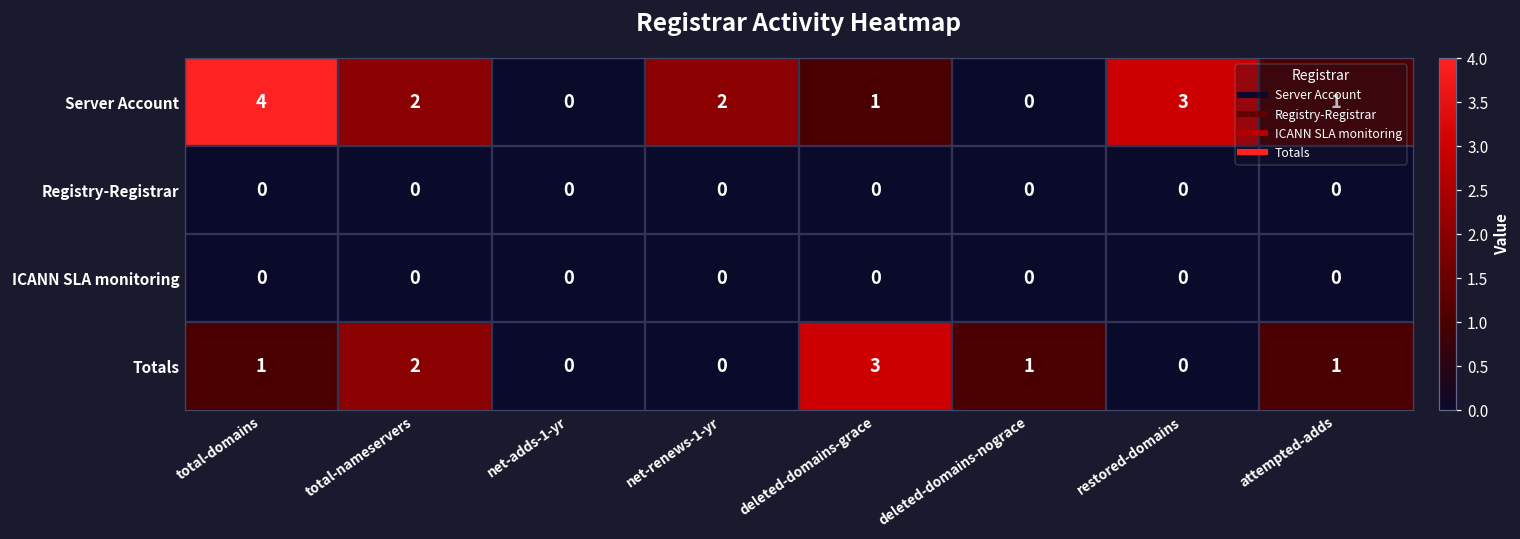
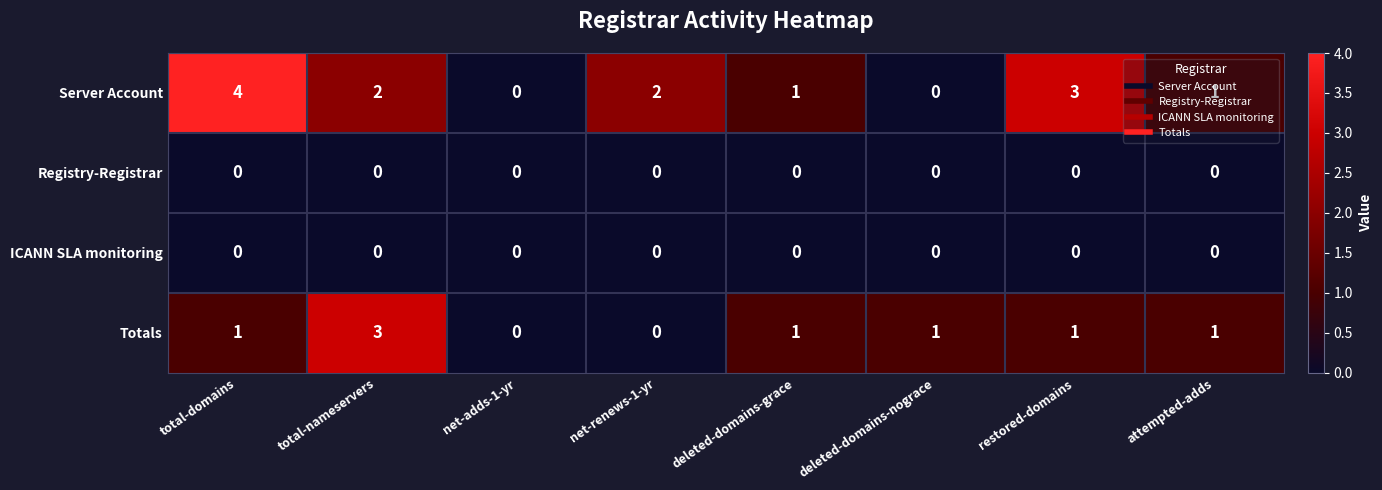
  {
    "Server Account": {
      "total-domains": 4,
      "total-nameservers": 2,
      "net-adds-1-yr": 0,
      "net-renews-1-yr": 2,
      "deleted-domains-grace": 1,
      "deleted-domains-nograce": 0,
      "restored-domains": 3
    },
    "Registry-Registrar": {
      "total-domains": 0,
      "total-nameservers": 0,
      "net-adds-1-yr": 0,
      "net-renews-1-yr": 0,
      "deleted-domains-grace": 0,
      "deleted-domains-nograce": 0,
      "restored-domains": 0,
      "attempted-adds": 0
    },
    "ICANN SLA monitoring": {
      "total-domains": 0,
      "total-nameservers": 0,
      "net-adds-1-yr": 0,
      "net-renews-1-yr": 0,
      "deleted-domains-grace": 0,
      "deleted-domains-nograce": 0,
      "restored-domains": 0,
      "attempted-adds": 0
    },
    "Totals": {
      "total-domains": 1,
-     "total-nameservers": 2,
+     "total-nameservers": 3,
      "net-adds-1-yr": 0,
      "net-renews-1-yr": 0,
-     "deleted-domains-grace": 3,
+     "deleted-domains-grace": 1,
      "deleted-domains-nograce": 1,
-     "restored-domains": 0,
+     "restored-domains": 1,
      "attempted-adds": 1
    }
  }
